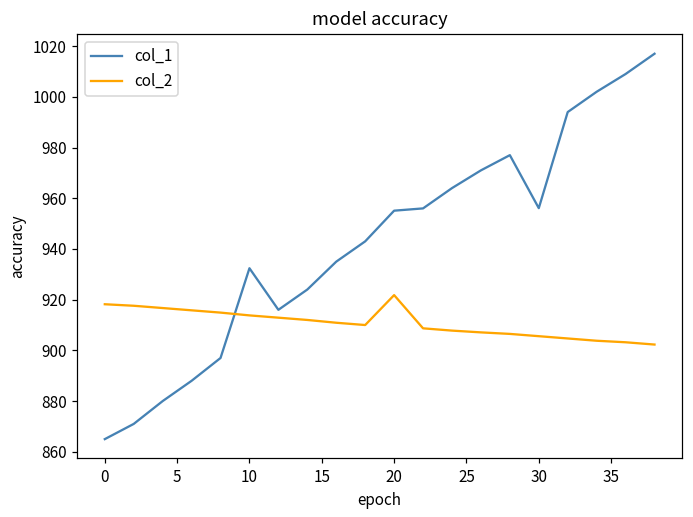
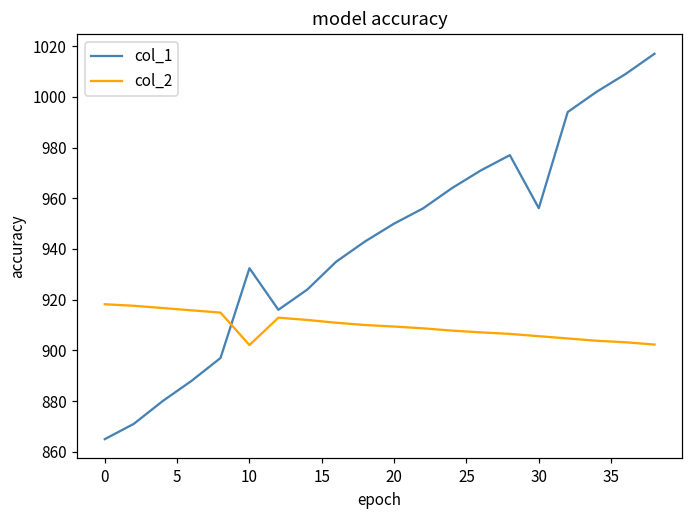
  {
    "col_1": {
      "0": 865,
      "10": 932,
-     "20": 955,
+     "20": 950,
      "30": 956
    },
    "col_2": {
      "0": 918,
-     "10": 914,
-     "20": 922,
+     "10": 902,
+     "20": 909,
      "30": 906
    }
  }
